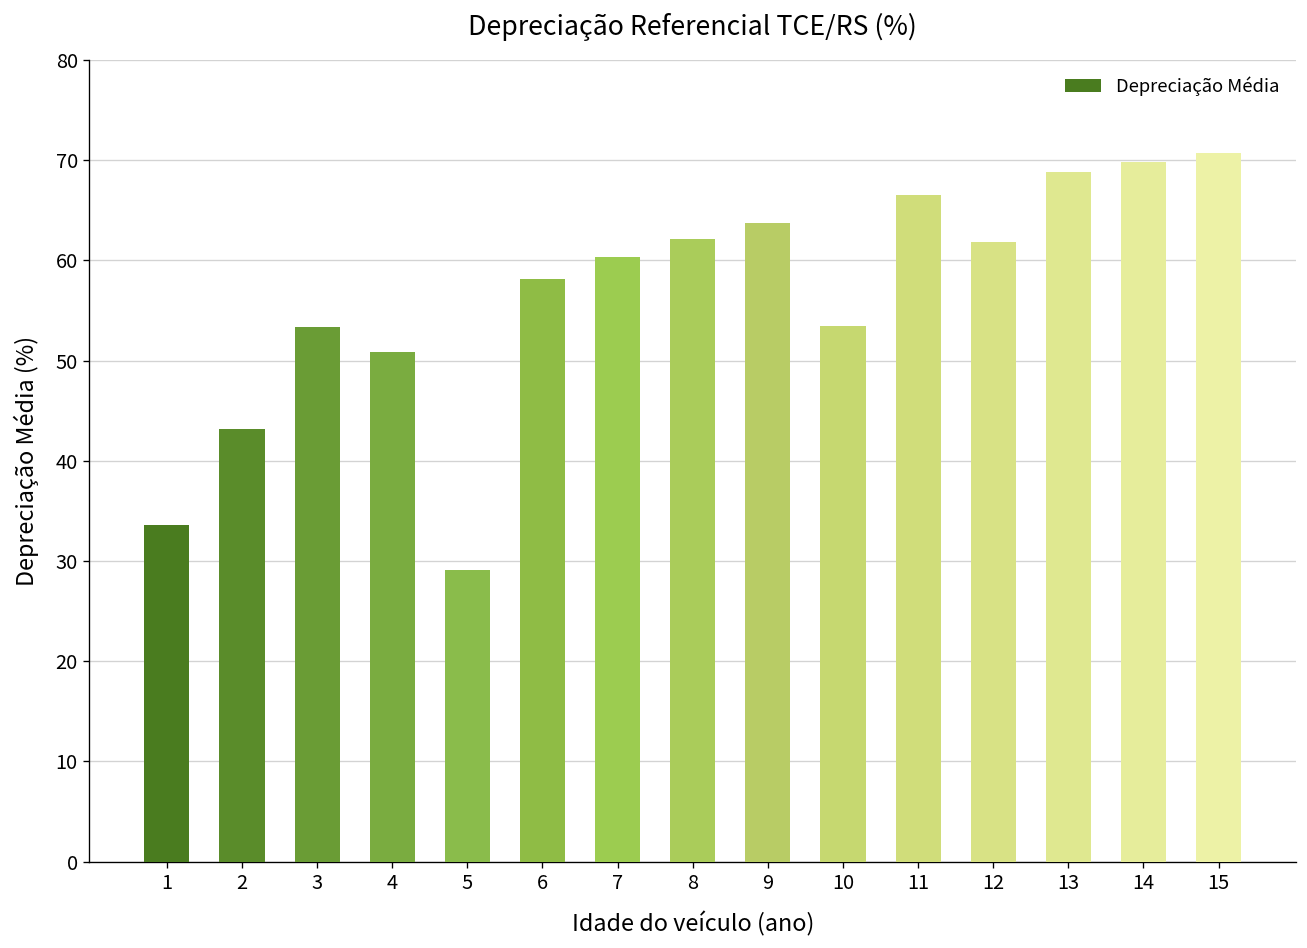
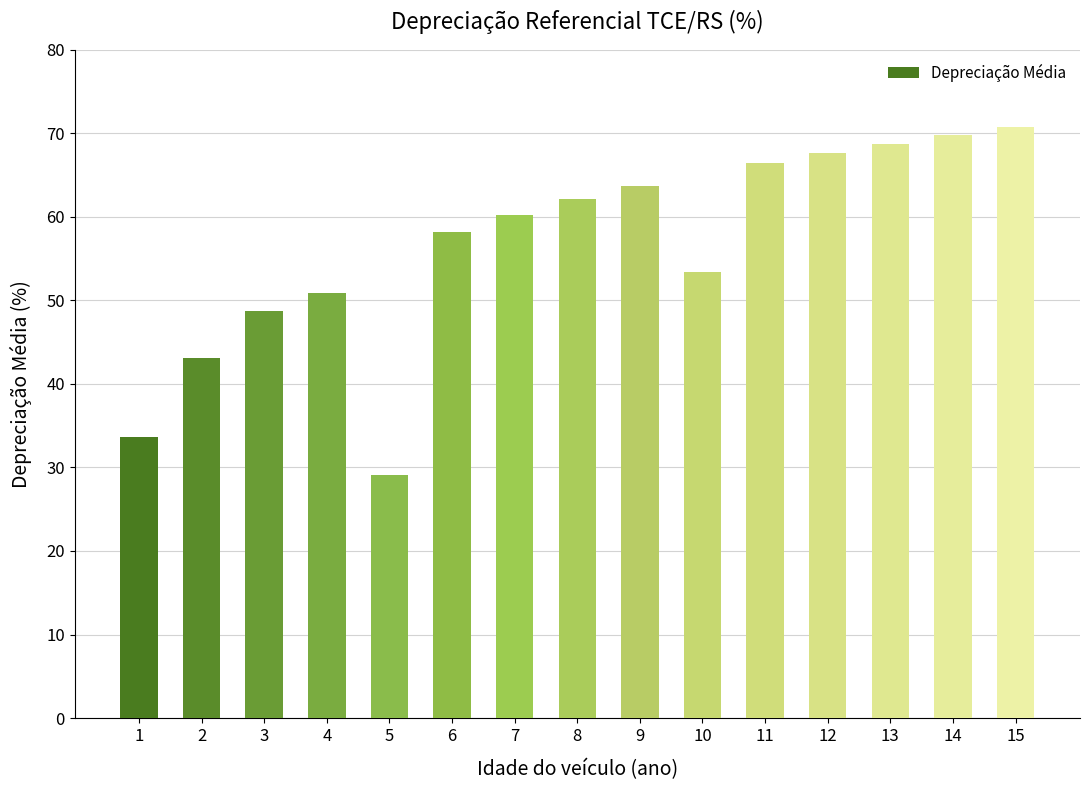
  {
    "1": 34,
    "2": 43,
-   "3": 53,
+   "3": 49,
    "4": 51,
    "5": 29,
    "6": 58,
    "7": 60,
    "8": 62,
    "9": 64,
    "10": 53,
    "11": 66,
-   "12": 62,
+   "12": 68,
    "13": 69,
    "14": 70,
    "15": 71
  }
